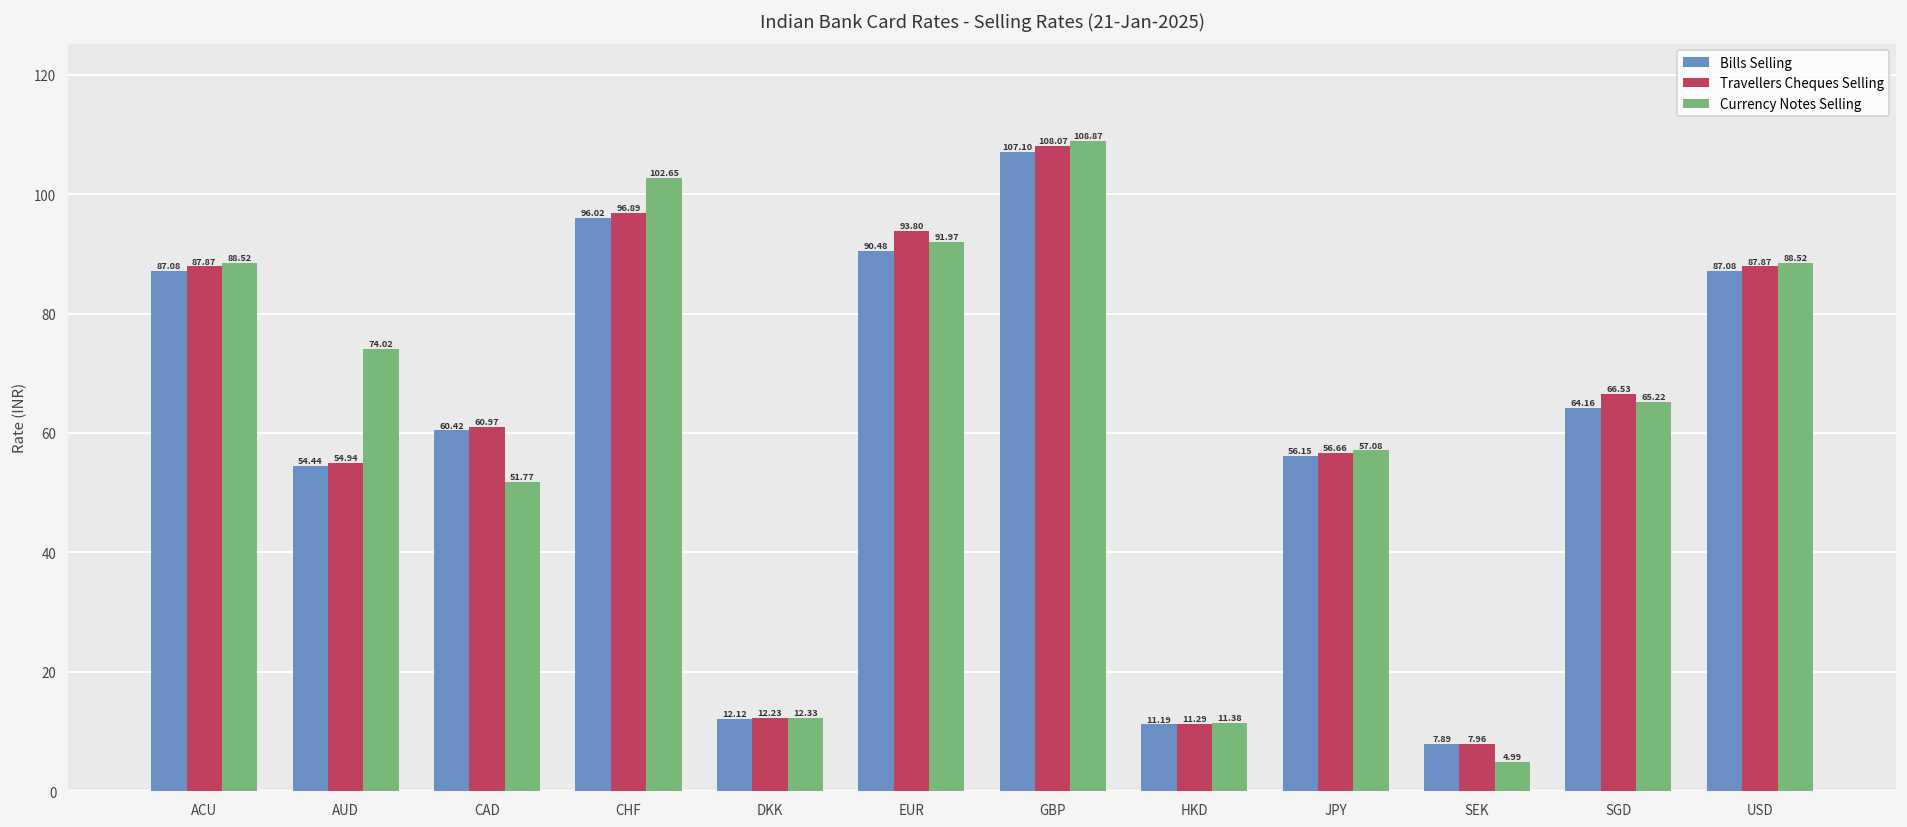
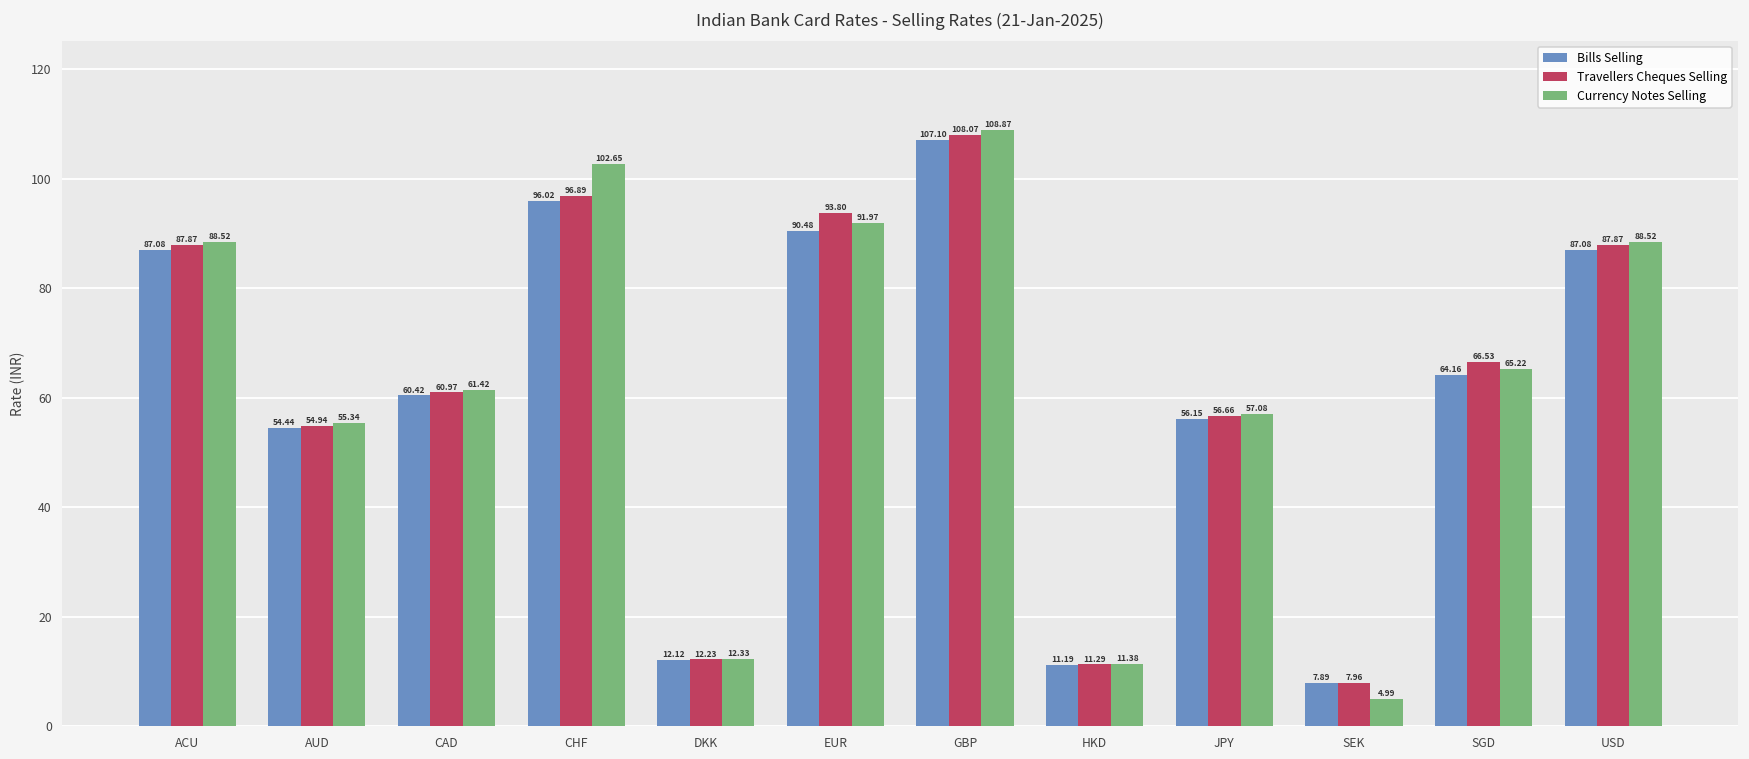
  {
    "Bills Selling": {
      "ACU": 87.08,
      "AUD": 54.44,
      "CAD": 60.42,
      "CHF": 96.02,
      "DKK": 12.12,
      "EUR": 90.48,
      "GBP": 107.10,
      "HKD": 11.19,
      "JPY": 56.15,
      "SEK": 7.89,
      "SGD": 64.16,
      "USD": 87.08
    },
    "Travellers Cheques Selling": {
      "ACU": 87.87,
      "AUD": 54.94,
      "CAD": 60.97,
      "CHF": 96.89,
      "DKK": 12.23,
      "EUR": 93.80,
      "GBP": 108.07,
      "HKD": 11.29,
      "JPY": 56.66,
      "SEK": 7.96,
      "SGD": 66.53,
      "USD": 87.87
    },
    "Currency Notes Selling": {
      "ACU": 88.52,
-     "AUD": 74.02,
-     "CAD": 51.77,
+     "AUD": 55.34,
+     "CAD": 61.42,
      "CHF": 102.65,
      "DKK": 12.33,
      "EUR": 91.97,
      "GBP": 108.87,
      "HKD": 11.38,
      "JPY": 57.08,
      "SEK": 4.99,
      "SGD": 65.22,
      "USD": 88.52
    }
  }
